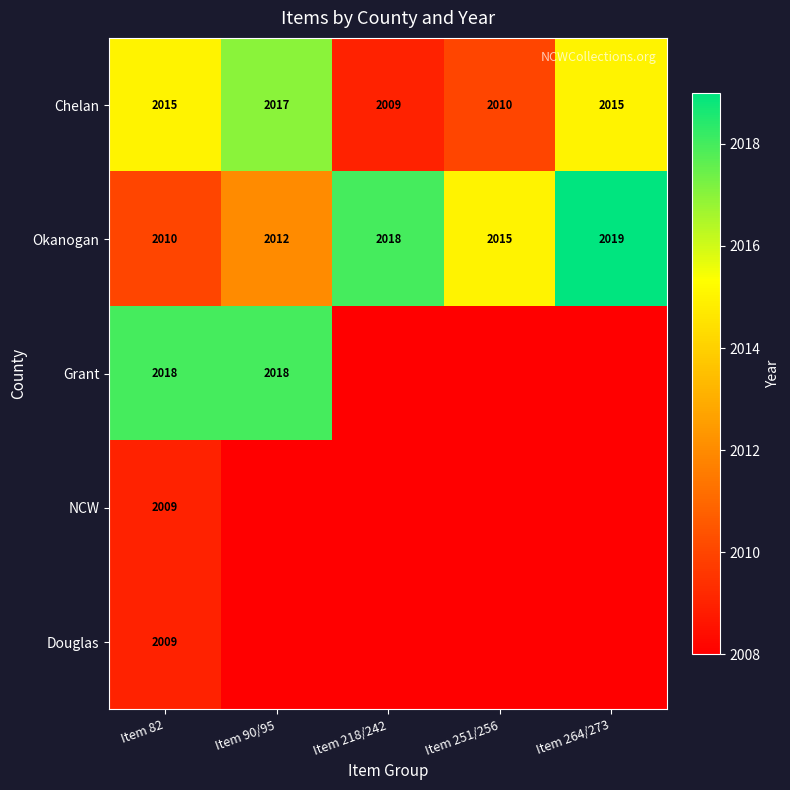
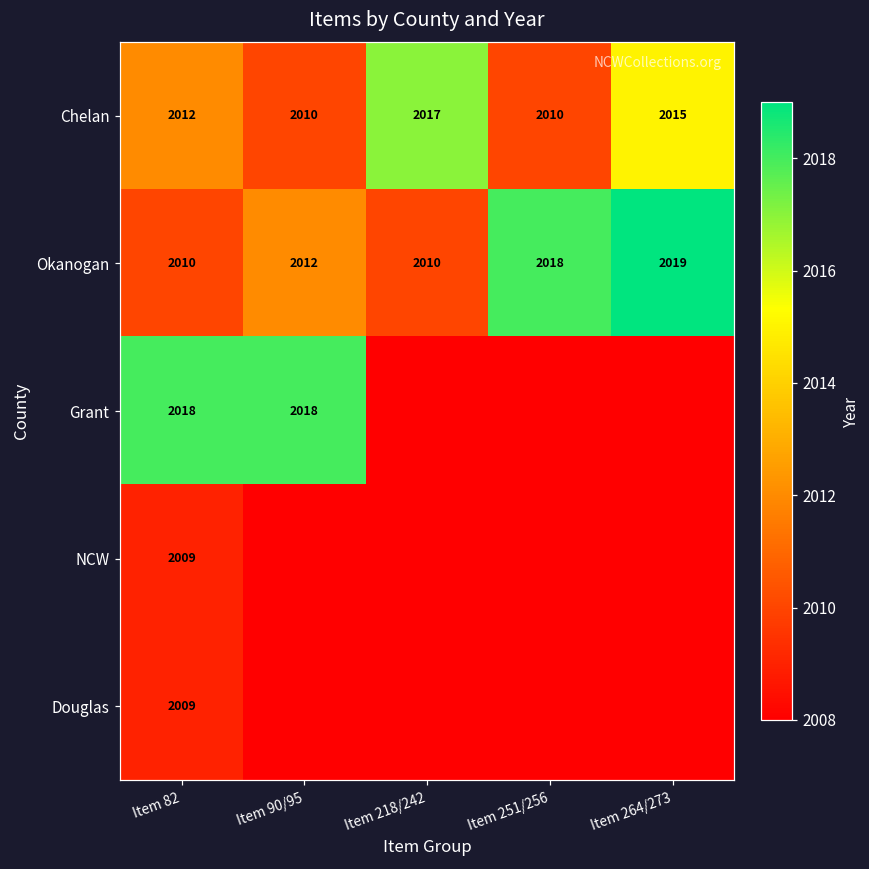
  {
    "Chelan": {
-     "Item 82": 2015,
-     "Item 90/95": 2017,
-     "Item 218/242": 2009,
+     "Item 82": 2012,
+     "Item 90/95": 2010,
+     "Item 218/242": 2017,
      "Item 251/256": 2010
    },
    "Okanogan": {
      "Item 82": 2010,
      "Item 90/95": 2012,
-     "Item 218/242": 2018,
-     "Item 251/256": 2015,
+     "Item 218/242": 2010,
+     "Item 251/256": 2018,
      "Item 264/273": 2019
    },
    "Grant": {
      "Item 82": 2018,
      "Item 90/95": 2018
    },
    "NCW": {
      "Item 82": 2009
    },
    "Douglas": {
      "Item 82": 2009
    }
  }
